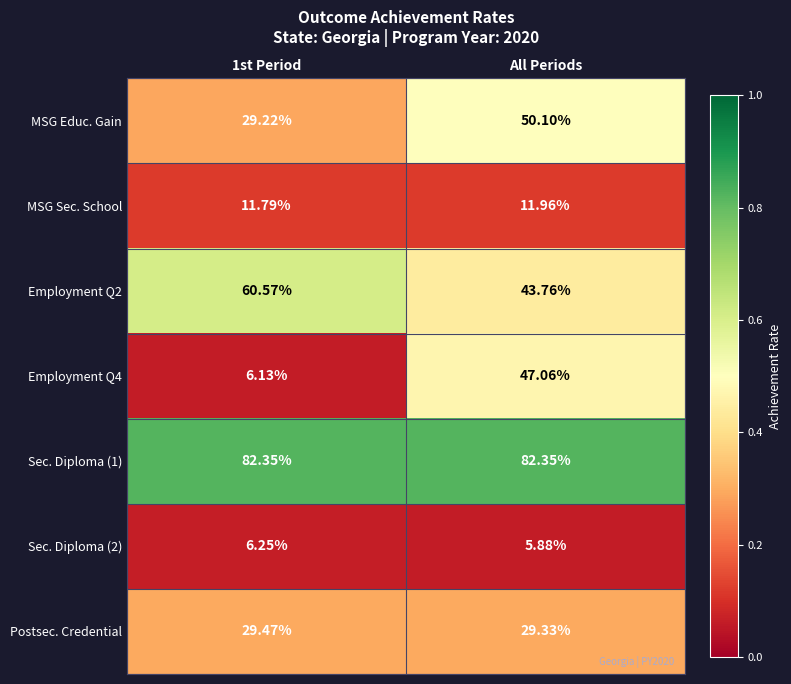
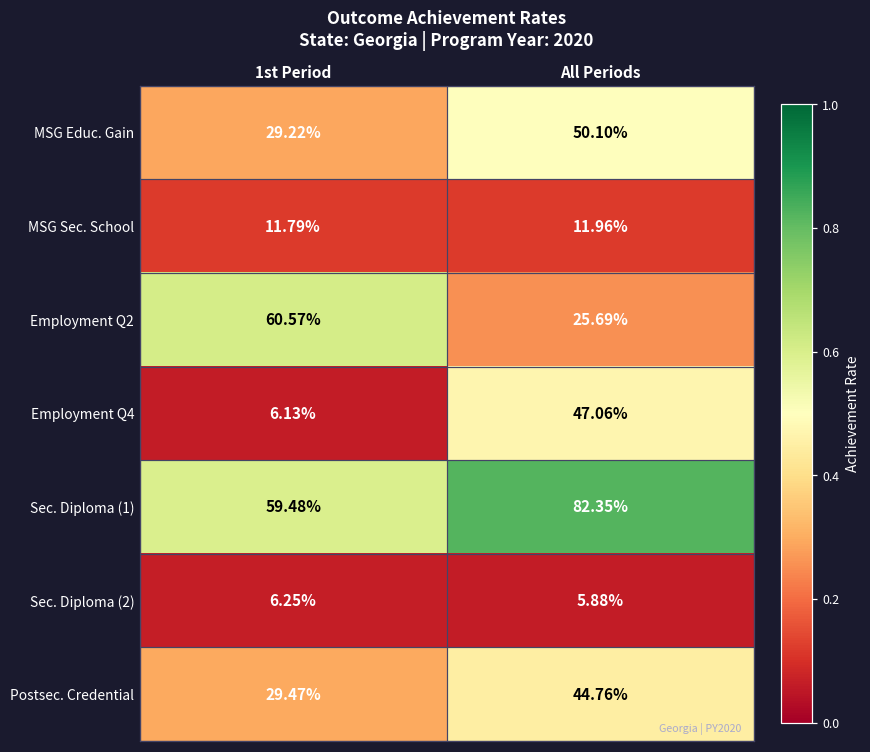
  {
    "MSG Educ. Gain": {
      "1st Period": "29.22%",
      "All Periods": "50.10%"
    },
    "MSG Sec. School": {
      "1st Period": "11.79%",
      "All Periods": "11.96%"
    },
    "Employment Q2": {
      "1st Period": "60.57%",
-     "All Periods": "43.76%"
+     "All Periods": "25.69%"
    },
    "Employment Q4": {
      "1st Period": "6.13%",
      "All Periods": "47.06%"
    },
    "Sec. Diploma (1)": {
-     "1st Period": "82.35%",
+     "1st Period": "59.48%",
      "All Periods": "82.35%"
    },
    "Sec. Diploma (2)": {
      "1st Period": "6.25%",
      "All Periods": "5.88%"
    },
    "Postsec. Credential": {
      "1st Period": "29.47%",
-     "All Periods": "29.33%"
+     "All Periods": "44.76%"
    }
  }
